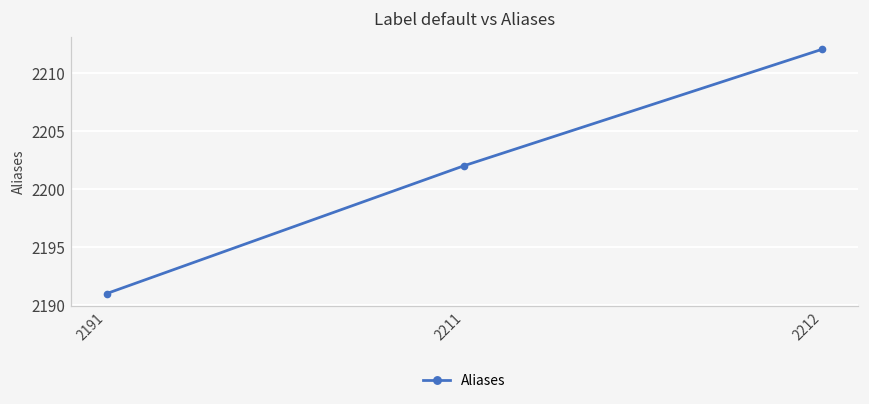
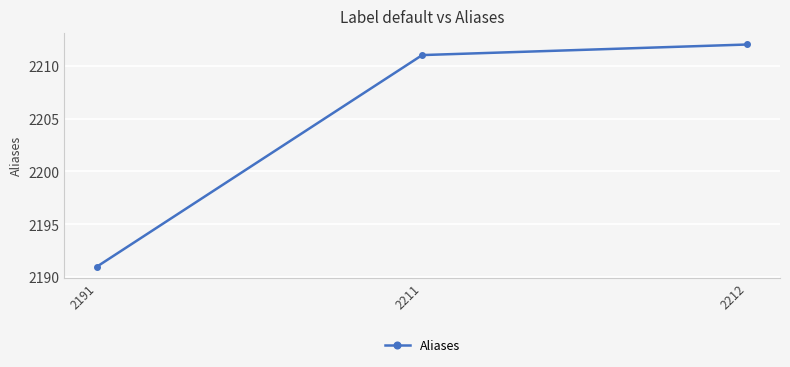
  {
    "2191": 2191,
-   "2211": 2202,
+   "2211": 2211,
    "2212": 2212
  }
